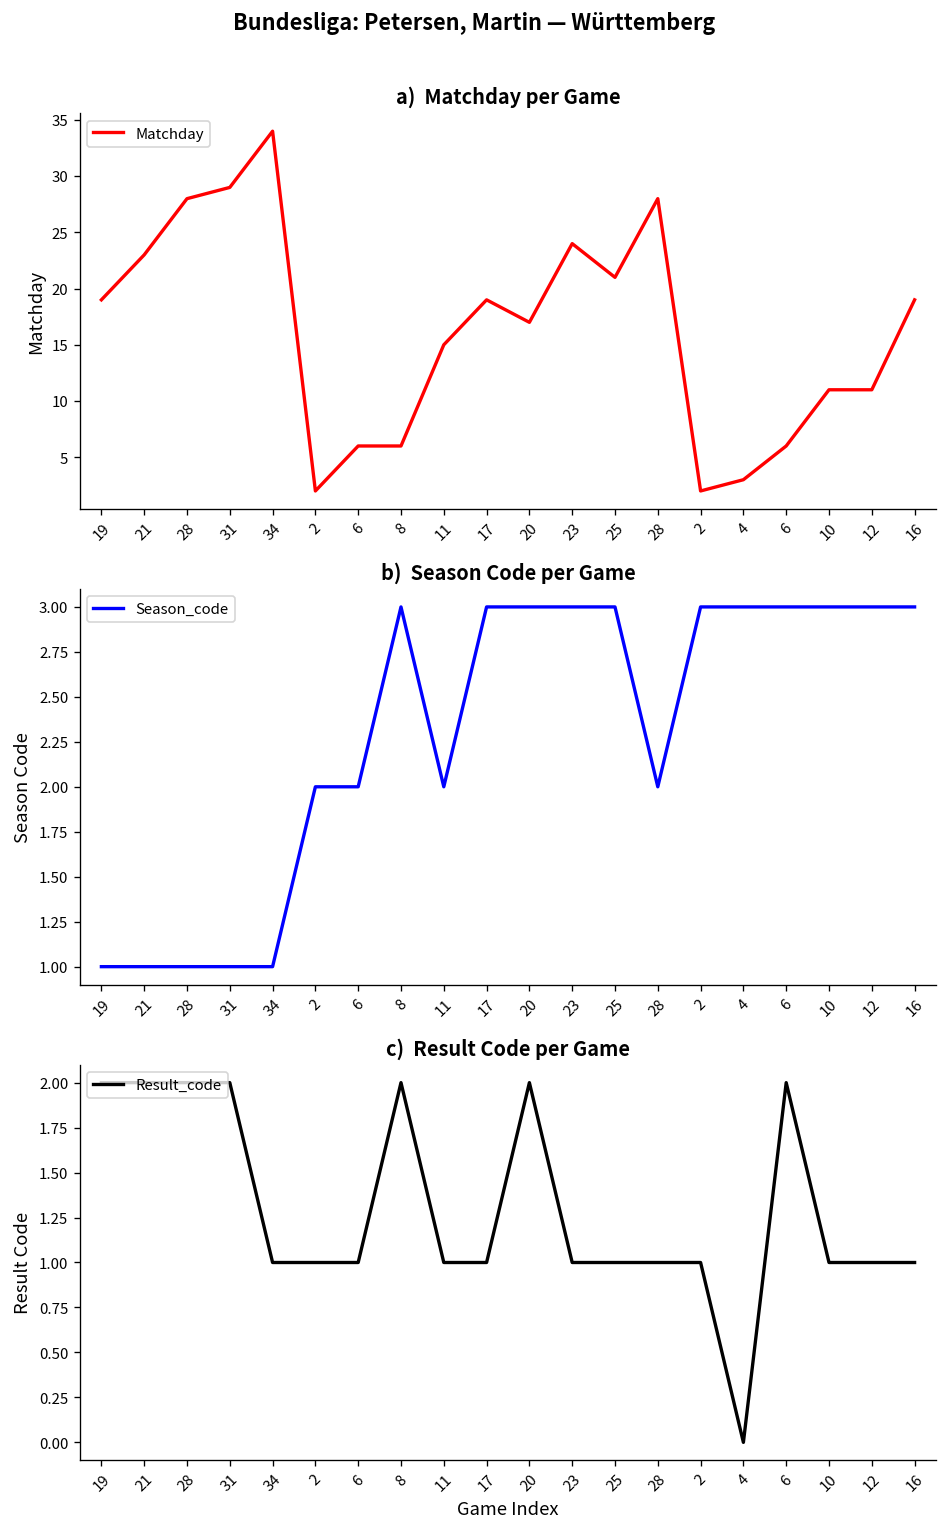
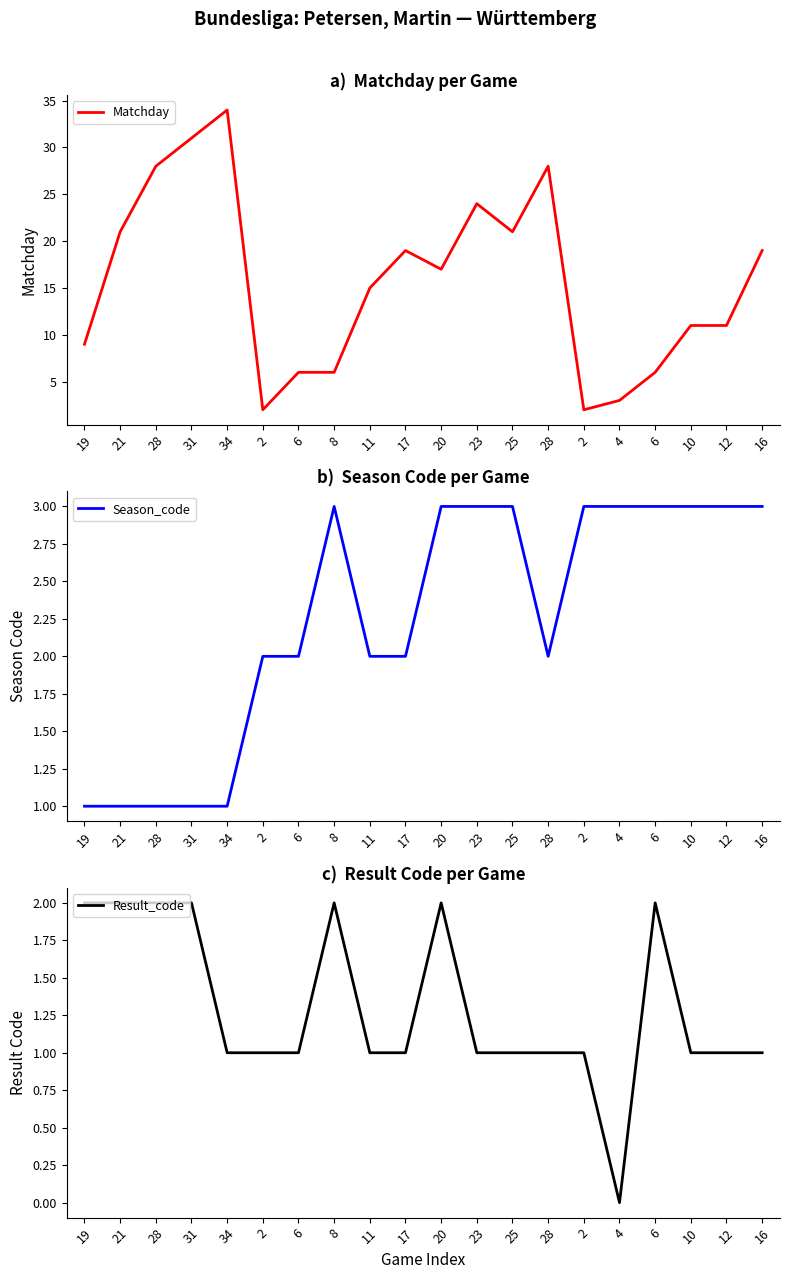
  {
    "a) Matchday per Game": {
-     "19": 19,
-     "21": 23,
-     "31": 29,
+     "19": 9,
+     "21": 21,
+     "31": 31,
      "34": 34,
      "8": 6,
      "11": 15,
      "17": 19,
      "20": 17,
      "23": 24,
      "25": 21,
      "4": 3,
      "10": 11,
      "12": 11,
      "16": 19
    },
    "b) Season Code per Game": {
      "19": 1,
      "21": 1,
      "31": 1,
      "34": 1,
      "8": 3,
      "11": 2,
-     "17": 3,
+     "17": 2,
      "20": 3,
      "23": 3,
      "25": 3,
      "4": 3,
      "10": 3,
      "12": 3,
      "16": 3
    },
    "c) Result Code per Game": {
      "31": 2.00,
      "34": 1.00,
      "8": 2.00,
      "11": 1.00,
      "17": 1.00,
      "20": 2.00,
      "23": 1.00,
      "25": 1.00,
      "4": 0.00,
      "10": 1.00,
      "12": 1.00,
      "16": 1.00
    }
  }
